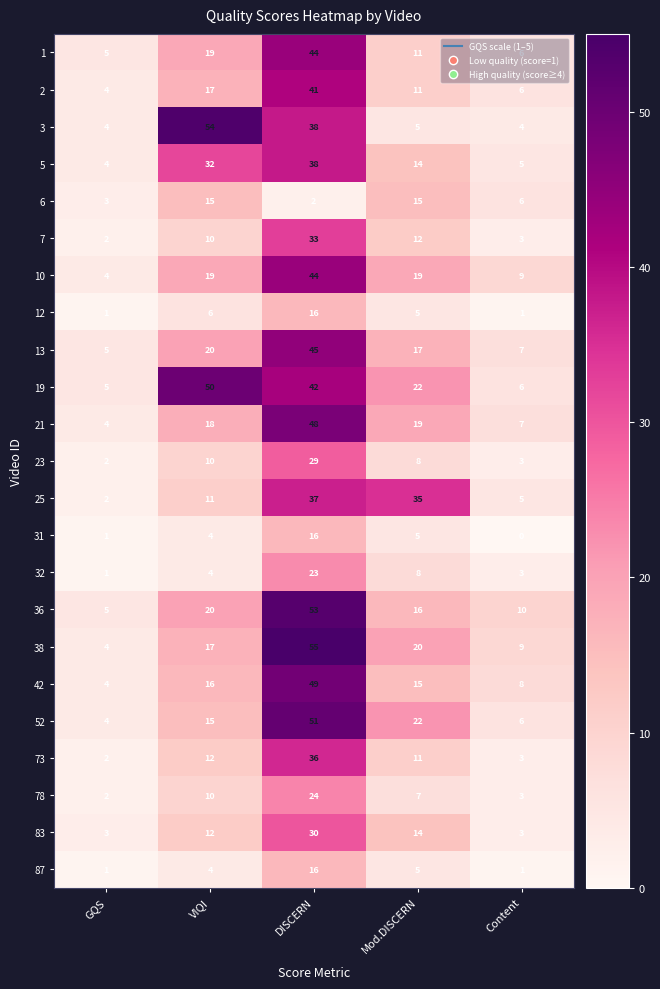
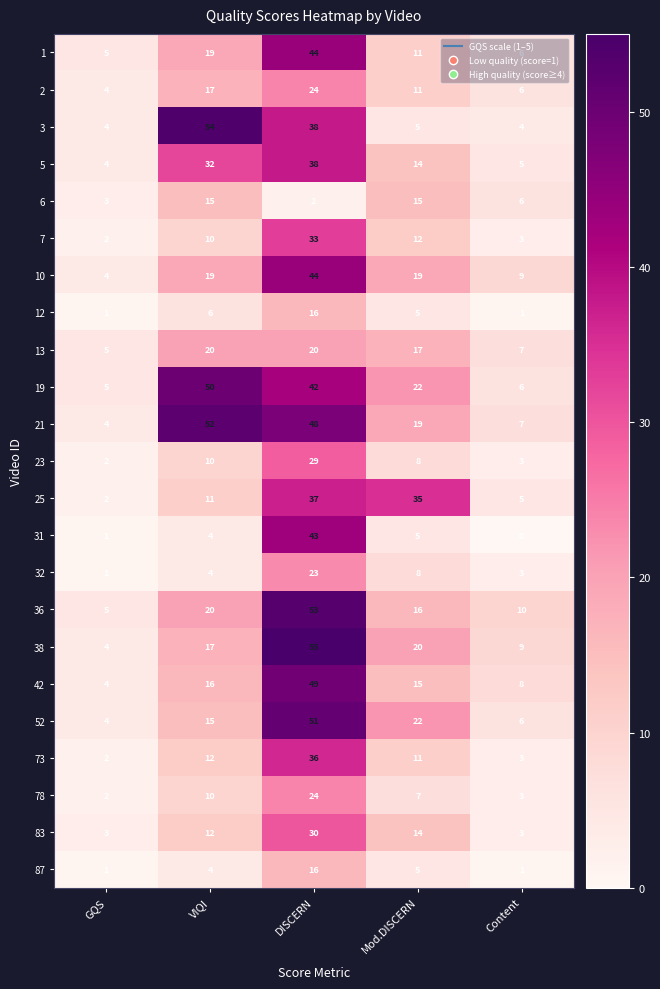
  {
    "1": {
      "VIQI": 19,
      "DISCERN": 44,
      "Mod.DISCERN": 11
    },
    "2": {
      "VIQI": 17,
-     "DISCERN": 41,
+     "DISCERN": 24,
      "Mod.DISCERN": 11
    },
    "3": {
      "VIQI": 54,
      "DISCERN": 38
    },
    "5": {
      "VIQI": 32,
      "DISCERN": 38,
      "Mod.DISCERN": 14
    },
    "6": {
      "VIQI": 15,
      "Mod.DISCERN": 15
    },
    "7": {
      "DISCERN": 33,
      "Mod.DISCERN": 12
    },
    "10": {
      "VIQI": 19,
      "DISCERN": 44,
      "Mod.DISCERN": 19
    },
    "12": {
      "DISCERN": 16
    },
    "13": {
      "VIQI": 20,
-     "DISCERN": 45,
+     "DISCERN": 20,
      "Mod.DISCERN": 17
    },
    "19": {
      "VIQI": 50,
      "DISCERN": 42,
      "Mod.DISCERN": 22
    },
    "21": {
-     "VIQI": 18,
+     "VIQI": 52,
      "DISCERN": 48,
      "Mod.DISCERN": 19
    },
    "23": {
      "DISCERN": 29
    },
    "25": {
      "VIQI": 11,
      "DISCERN": 37,
      "Mod.DISCERN": 35
    },
    "31": {
-     "DISCERN": 16
+     "DISCERN": 43
    },
    "32": {
      "DISCERN": 23
    },
    "36": {
      "VIQI": 20,
      "DISCERN": 53,
      "Mod.DISCERN": 16
    },
    "38": {
      "VIQI": 17,
      "DISCERN": 55,
      "Mod.DISCERN": 20
    },
    "42": {
      "VIQI": 16,
      "DISCERN": 49,
      "Mod.DISCERN": 15
    },
    "52": {
      "VIQI": 15,
      "DISCERN": 51,
      "Mod.DISCERN": 22
    },
    "73": {
      "VIQI": 12,
      "DISCERN": 36,
      "Mod.DISCERN": 11
    },
    "78": {
      "DISCERN": 24
    },
    "83": {
      "VIQI": 12,
      "DISCERN": 30,
      "Mod.DISCERN": 14
    },
    "87": {
      "DISCERN": 16
    }
  }
